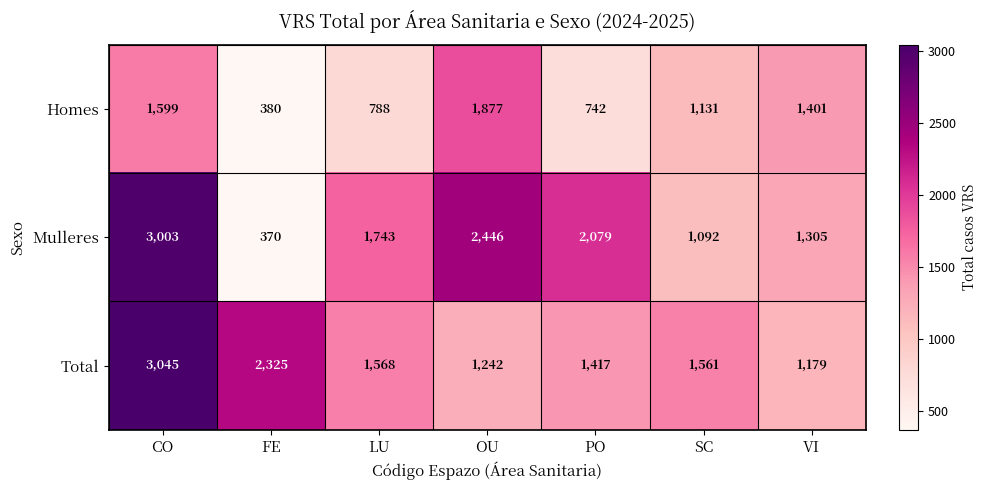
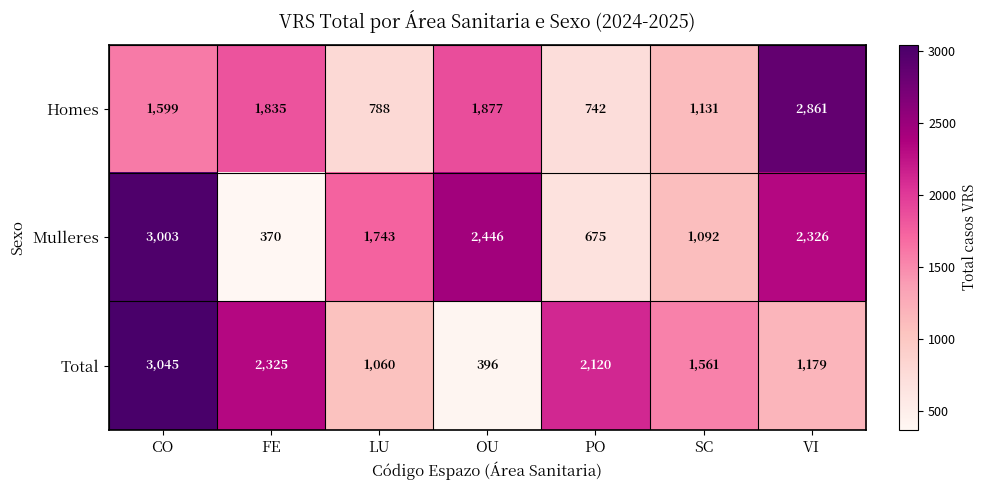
  {
    "Homes": {
      "CO": "1,599",
-     "FE": "380",
+     "FE": "1,835",
      "LU": "788",
      "OU": "1,877",
      "PO": "742",
      "SC": "1,131",
-     "VI": "1,401"
+     "VI": "2,861"
    },
    "Mulleres": {
      "CO": "3,003",
      "FE": "370",
      "LU": "1,743",
      "OU": "2,446",
-     "PO": "2,079",
+     "PO": "675",
      "SC": "1,092",
-     "VI": "1,305"
+     "VI": "2,326"
    },
    "Total": {
      "CO": "3,045",
      "FE": "2,325",
-     "LU": "1,568",
-     "OU": "1,242",
-     "PO": "1,417",
+     "LU": "1,060",
+     "OU": "396",
+     "PO": "2,120",
      "SC": "1,561",
      "VI": "1,179"
    }
  }
